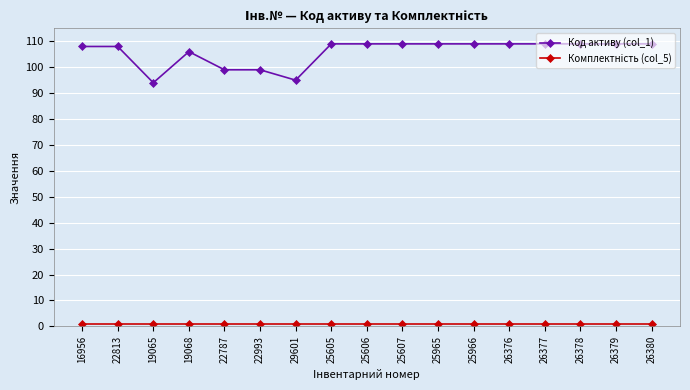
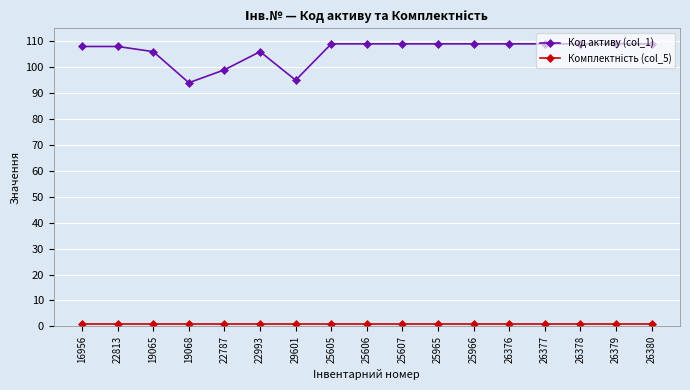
  {
    "Код активу (col_1)": {
      "16956": 108,
      "22813": 108,
-     "19065": 94,
-     "19068": 106,
+     "19065": 106,
+     "19068": 94,
      "22787": 99,
-     "22993": 99,
+     "22993": 106,
      "29601": 95,
      "25605": 109,
      "25606": 109,
      "25607": 109,
      "25965": 109,
      "25966": 109,
      "26376": 109
    },
    "Комплектність (col_5)": {
      "16956": 1,
      "22813": 1,
      "19065": 1,
      "19068": 1,
      "22787": 1,
      "22993": 1,
      "29601": 1,
      "25605": 1,
      "25606": 1,
      "25607": 1,
      "25965": 1,
      "25966": 1,
      "26376": 1,
      "26377": 1,
      "26378": 1,
      "26379": 1,
      "26380": 1
    }
  }
